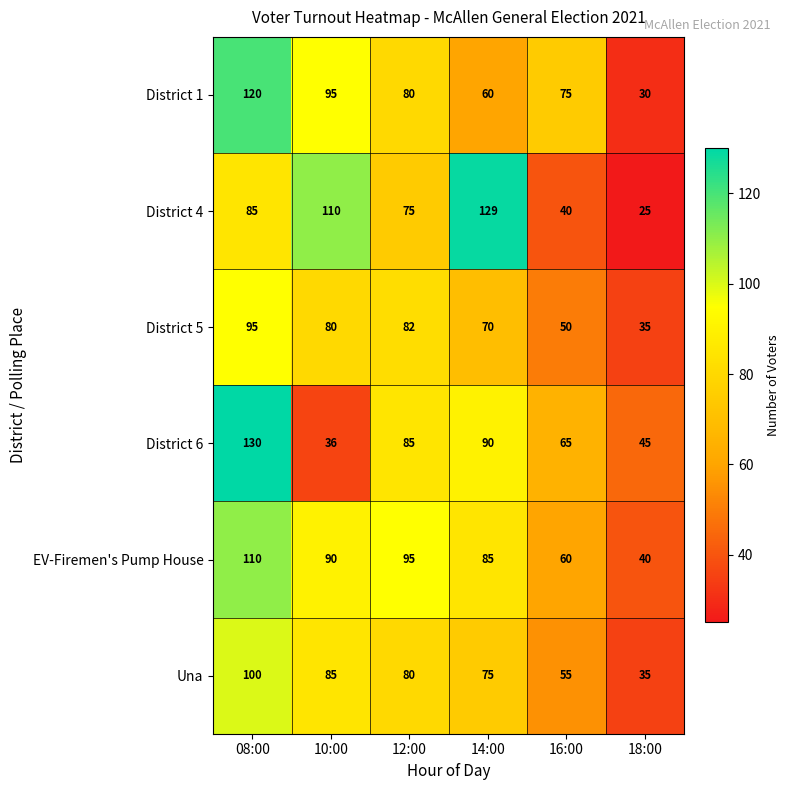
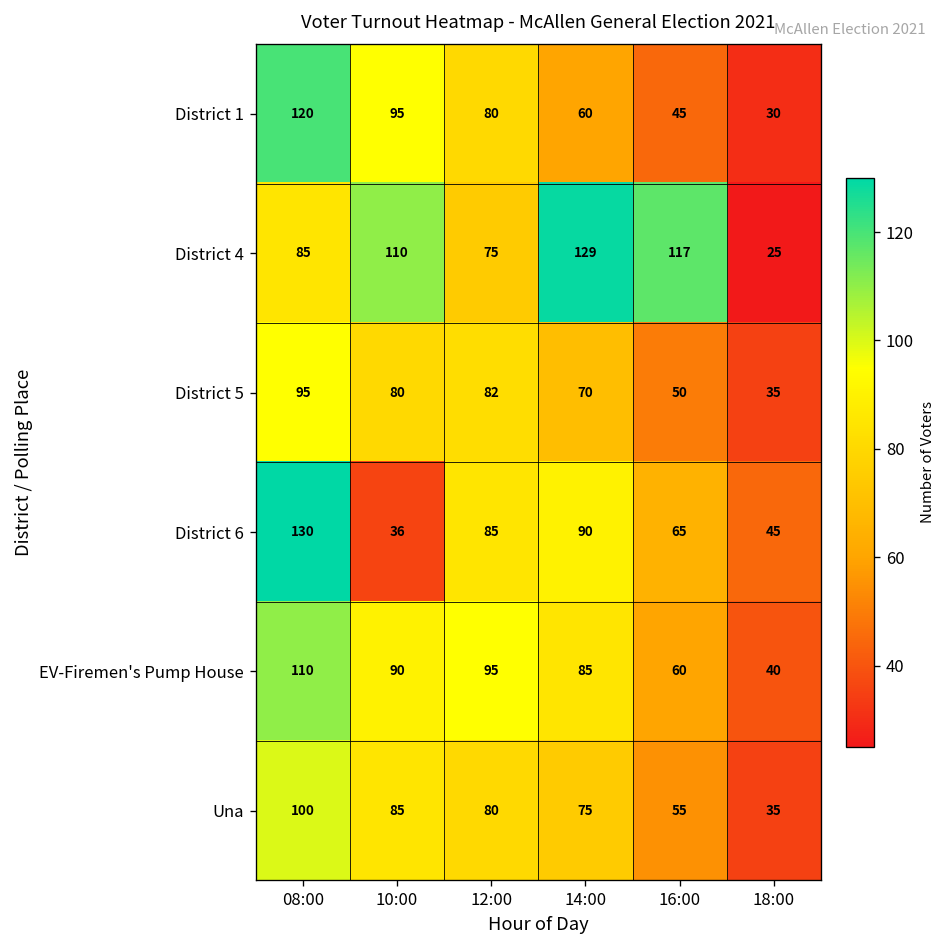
  {
    "District 1": {
      "08:00": 120,
      "10:00": 95,
      "12:00": 80,
      "14:00": 60,
-     "16:00": 75,
+     "16:00": 45,
      "18:00": 30
    },
    "District 4": {
      "08:00": 85,
      "10:00": 110,
      "12:00": 75,
      "14:00": 129,
-     "16:00": 40,
+     "16:00": 117,
      "18:00": 25
    },
    "District 5": {
      "08:00": 95,
      "10:00": 80,
      "12:00": 82,
      "14:00": 70,
      "16:00": 50,
      "18:00": 35
    },
    "District 6": {
      "08:00": 130,
      "10:00": 36,
      "12:00": 85,
      "14:00": 90,
      "16:00": 65,
      "18:00": 45
    },
    "EV-Firemen's Pump House": {
      "08:00": 110,
      "10:00": 90,
      "12:00": 95,
      "14:00": 85,
      "16:00": 60,
      "18:00": 40
    },
    "Una": {
      "08:00": 100,
      "10:00": 85,
      "12:00": 80,
      "14:00": 75,
      "16:00": 55,
      "18:00": 35
    }
  }
